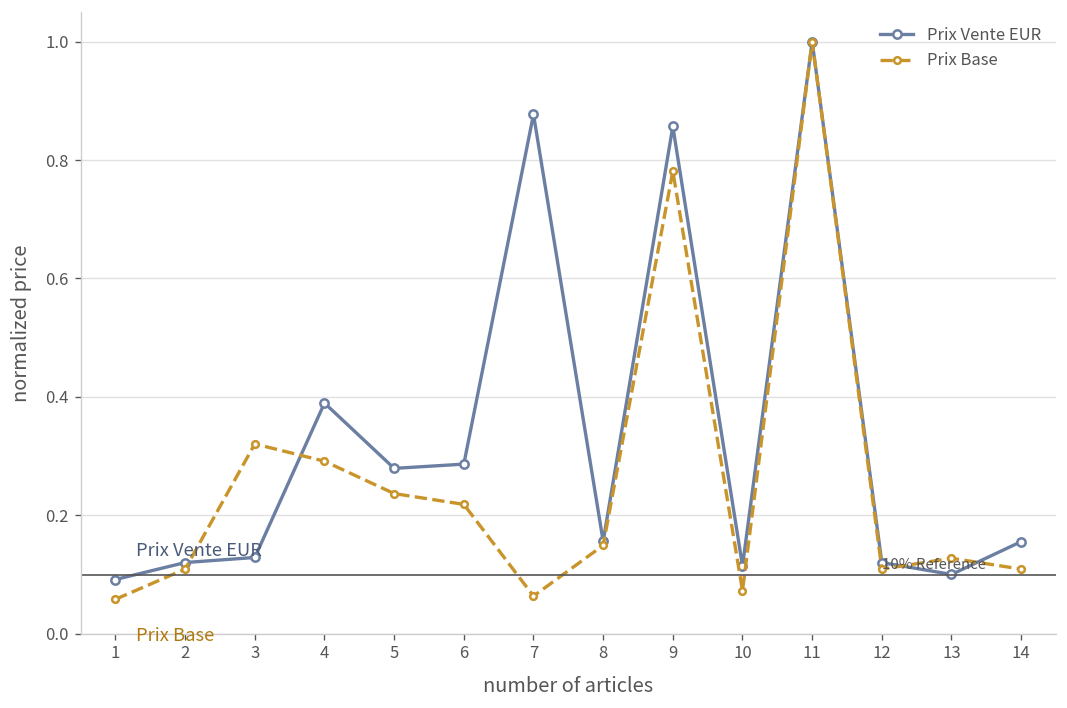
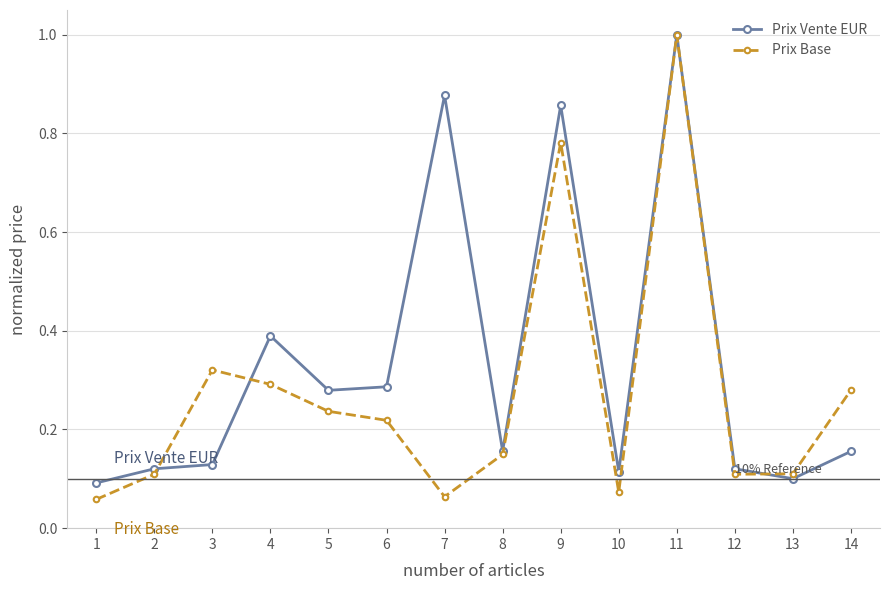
  {
    "Prix Vente EUR": {
      "1": 0.09,
      "2": 0.12,
      "3": 0.13,
      "4": 0.39,
      "5": 0.28,
      "6": 0.29,
      "7": 0.88,
      "8": 0.16,
      "9": 0.86,
      "10": 0.11,
      "14": 0.16
    },
    "Prix Base": {
      "1": 0.06,
      "2": 0.11,
      "3": 0.32,
      "4": 0.29,
      "5": 0.24,
      "6": 0.22,
      "7": 0.06,
      "8": 0.15,
      "9": 0.78,
      "10": 0.07,
-     "13": 0.13,
-     "14": 0.11
+     "13": 0.11,
+     "14": 0.28
    }
  }
